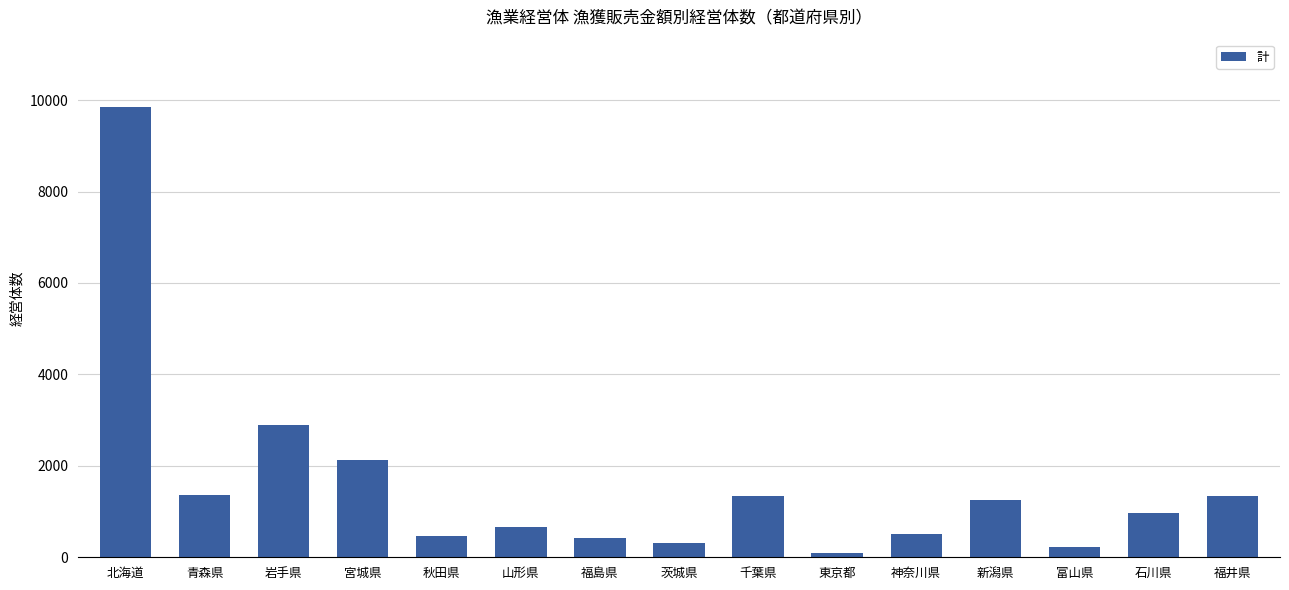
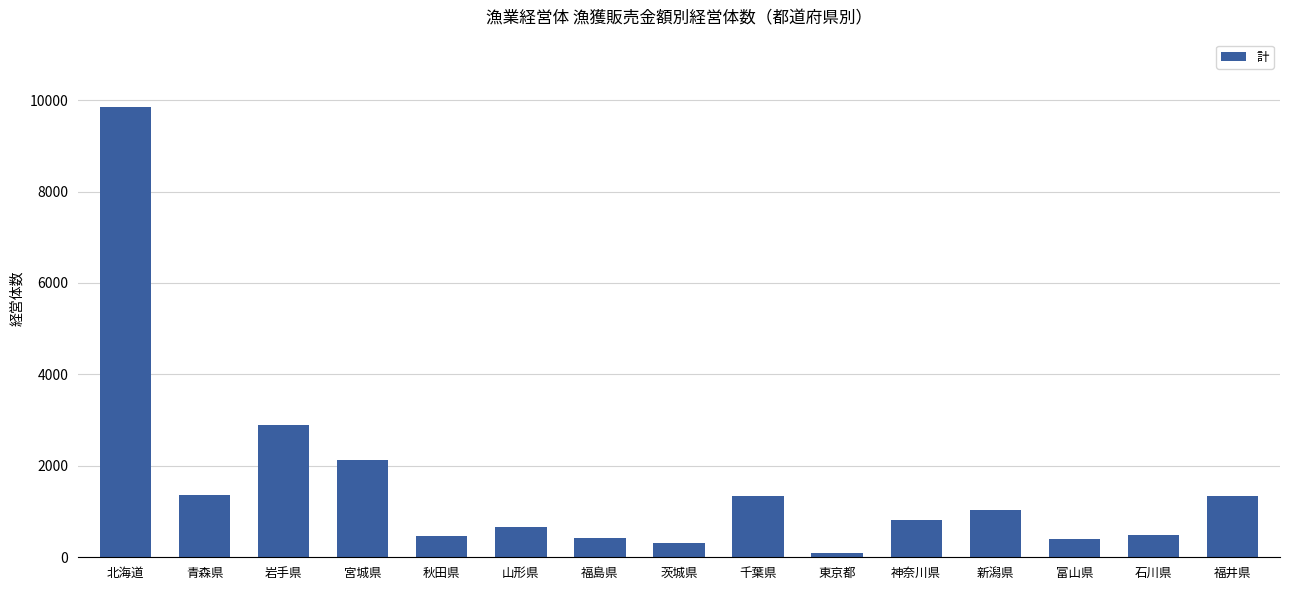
  {
    "北海道": 9800,
    "青森県": 1400,
    "岩手県": 2900,
    "宮城県": 2100,
    "秋田県": 500,
    "山形県": 700,
    "福島県": 400,
    "茨城県": 300,
    "千葉県": 1300,
    "東京都": 100,
-   "神奈川県": 500,
-   "新潟県": 1300,
-   "富山県": 200,
-   "石川県": 1000,
+   "神奈川県": 800,
+   "新潟県": 1000,
+   "富山県": 400,
+   "石川県": 500,
    "福井県": 1300
  }
